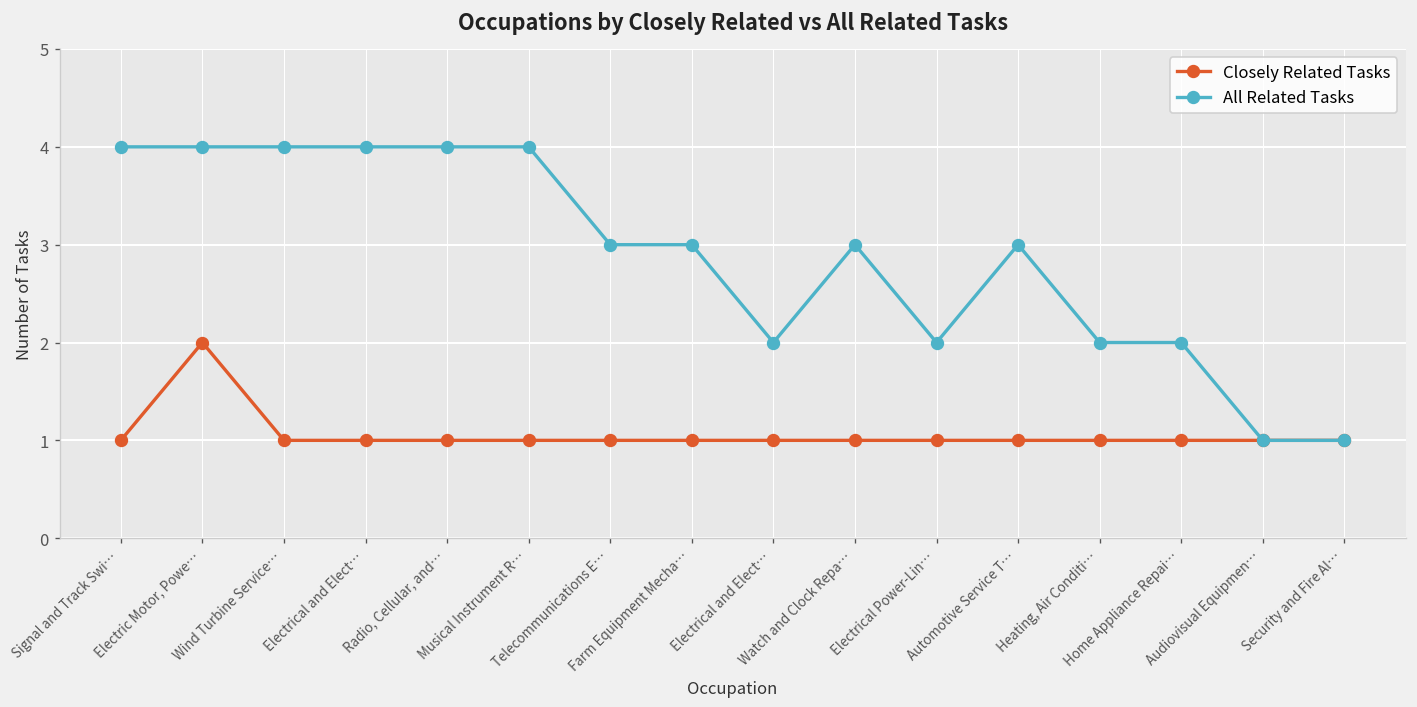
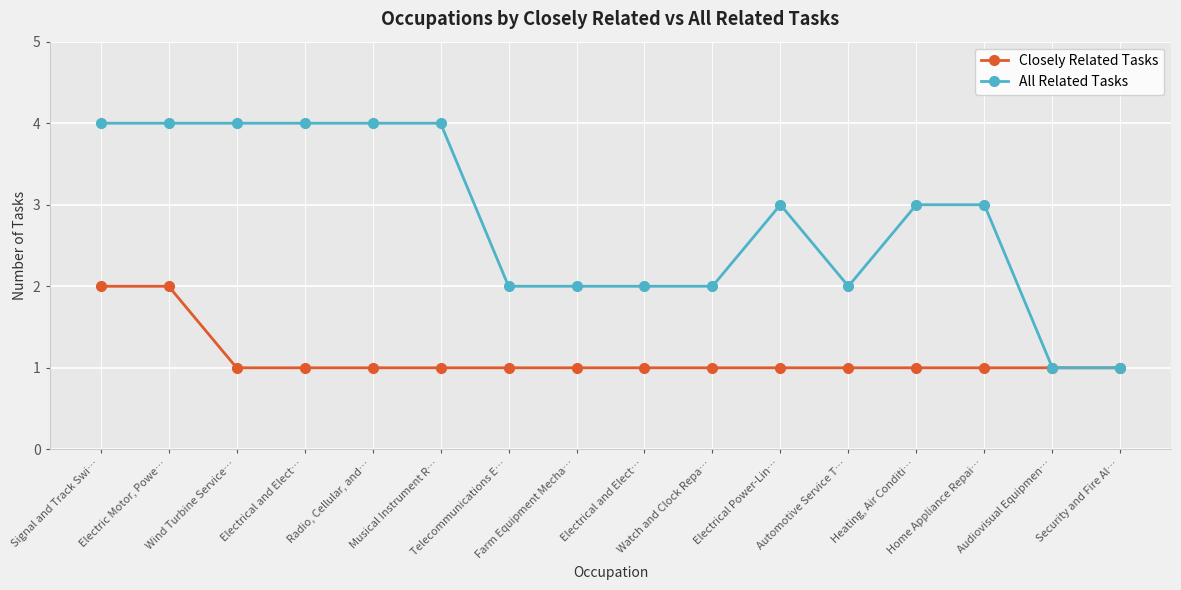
  {
    "Closely Related Tasks": {
-     "Signal and Track Swi…": 1,
+     "Signal and Track Swi…": 2,
      "Electric Motor, Powe…": 2,
      "Wind Turbine Service…": 1,
      "Radio, Cellular, and…": 1,
      "Musical Instrument R…": 1,
      "Telecommunications E…": 1,
      "Farm Equipment Mecha…": 1,
      "Watch and Clock Repa…": 1,
      "Electrical Power-Lin…": 1,
      "Automotive Service T…": 1,
      "Heating, Air Conditi…": 1,
      "Home Appliance Repai…": 1
    },
    "All Related Tasks": {
      "Signal and Track Swi…": 4,
      "Electric Motor, Powe…": 4,
      "Wind Turbine Service…": 4,
      "Radio, Cellular, and…": 4,
      "Musical Instrument R…": 4,
-     "Telecommunications E…": 3,
-     "Farm Equipment Mecha…": 3,
-     "Watch and Clock Repa…": 3,
-     "Electrical Power-Lin…": 2,
-     "Automotive Service T…": 3,
-     "Heating, Air Conditi…": 2,
-     "Home Appliance Repai…": 2
+     "Telecommunications E…": 2,
+     "Farm Equipment Mecha…": 2,
+     "Watch and Clock Repa…": 2,
+     "Electrical Power-Lin…": 3,
+     "Automotive Service T…": 2,
+     "Heating, Air Conditi…": 3,
+     "Home Appliance Repai…": 3
    }
  }
